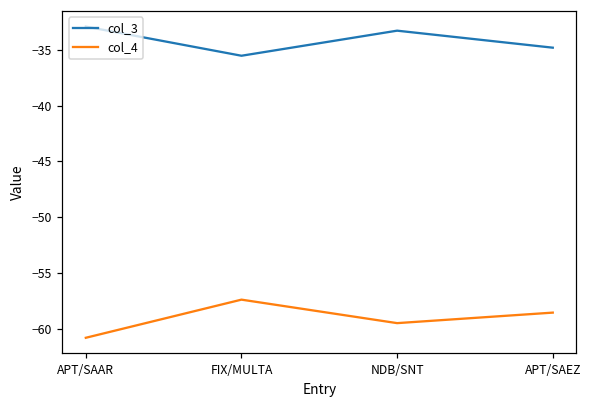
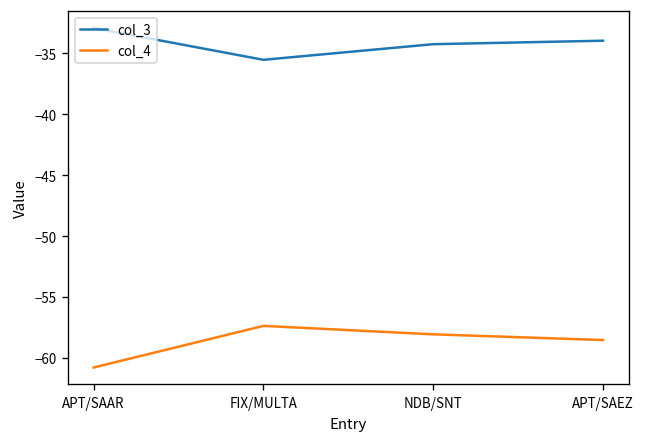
  {
    "col_3": {
      "FIX/MULTA": -35.5,
-     "NDB/SNT": -33.3,
-     "APT/SAEZ": -34.8
+     "NDB/SNT": -34.2,
+     "APT/SAEZ": -34.0
    },
    "col_4": {
      "APT/SAAR": -60.8,
      "FIX/MULTA": -57.4,
-     "NDB/SNT": -59.5,
+     "NDB/SNT": -58.1,
      "APT/SAEZ": -58.5
    }
  }
